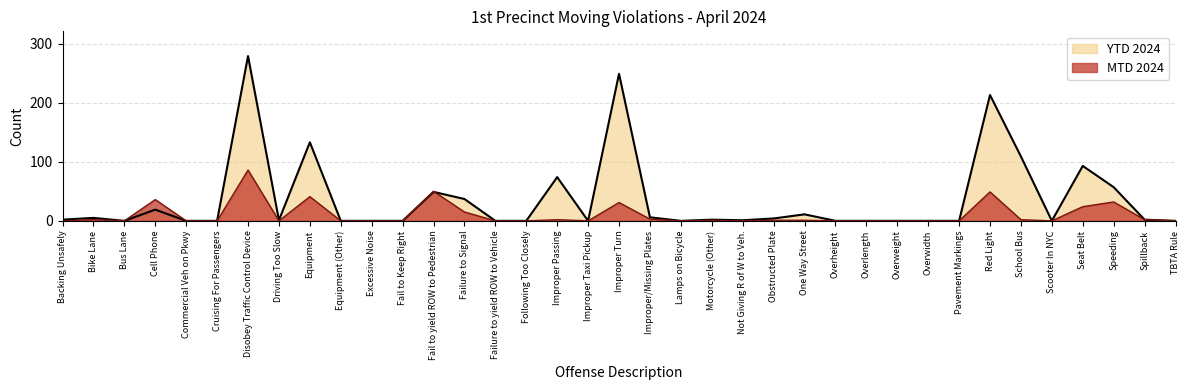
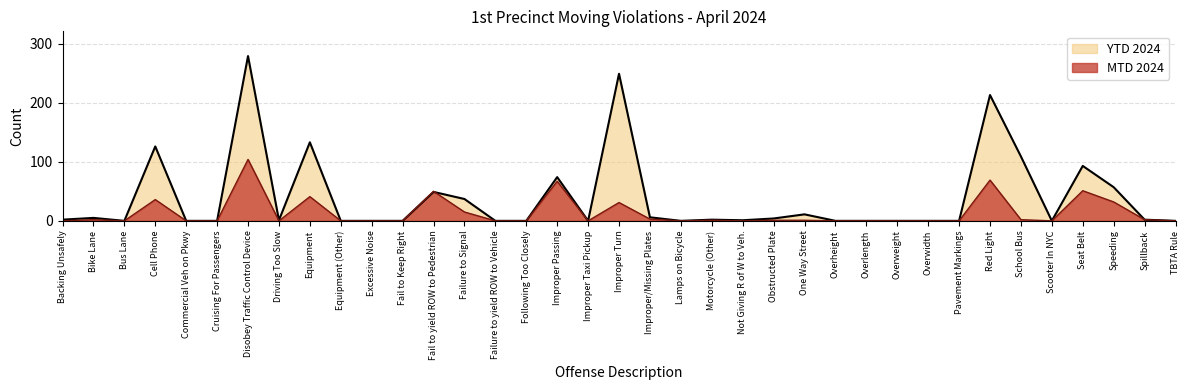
  {
    "YTD 2024": {
-     "Cell Phone": 20,
+     "Cell Phone": 130,
      "Disobey Traffic Control Device": 280,
      "Equipment": 130,
      "Failure to Signal": 40,
      "Improper Passing": 70,
      "Improper Turn": 250,
      "One Way Street": 10,
      "Red Light": 210,
      "School Bus": 110,
      "Seat Belt": 90,
      "Speeding": 60
    },
    "MTD 2024": {
      "Cell Phone": 40,
-     "Disobey Traffic Control Device": 90,
+     "Disobey Traffic Control Device": 100,
      "Equipment": 40,
      "Failure to Signal": 20,
-     "Improper Passing": 0,
+     "Improper Passing": 70,
      "Improper Turn": 30,
      "One Way Street": 0,
-     "Red Light": 50,
+     "Red Light": 70,
      "School Bus": 0,
-     "Seat Belt": 20,
+     "Seat Belt": 50,
      "Speeding": 30
    }
  }
